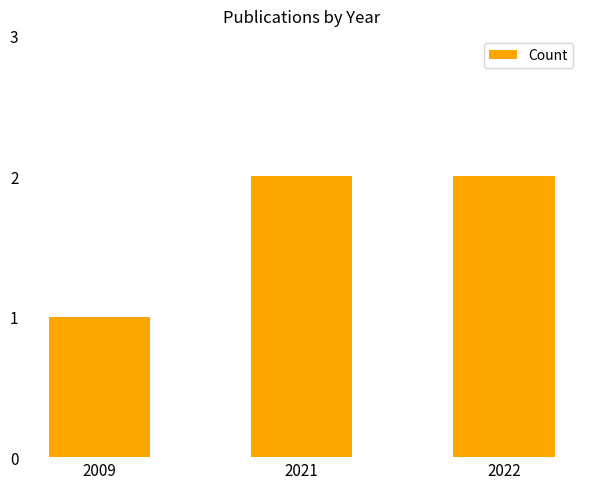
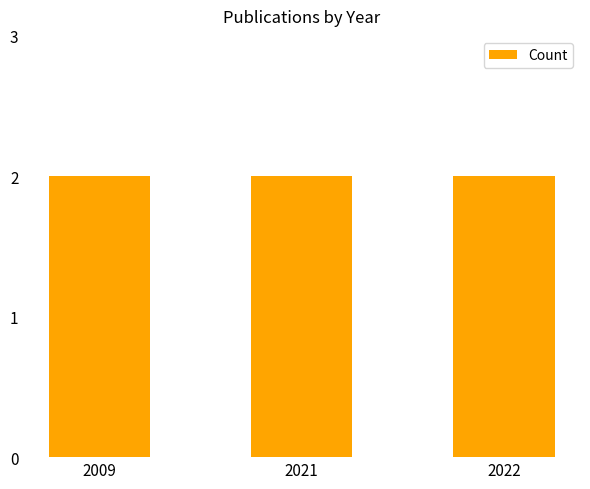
  {
-   "2009": 1,
+   "2009": 2,
    "2021": 2,
    "2022": 2
  }
